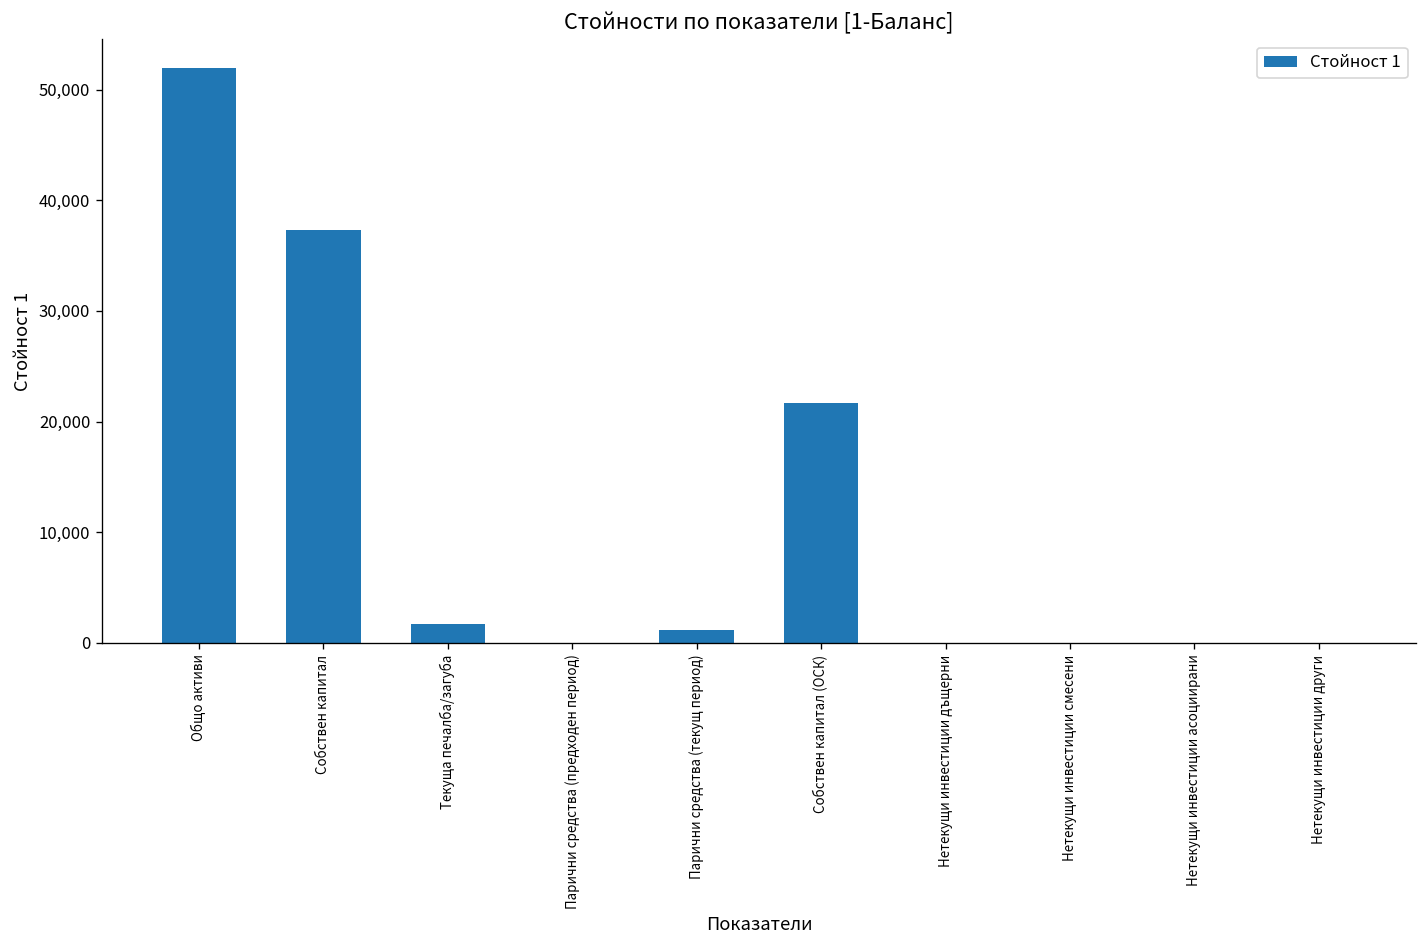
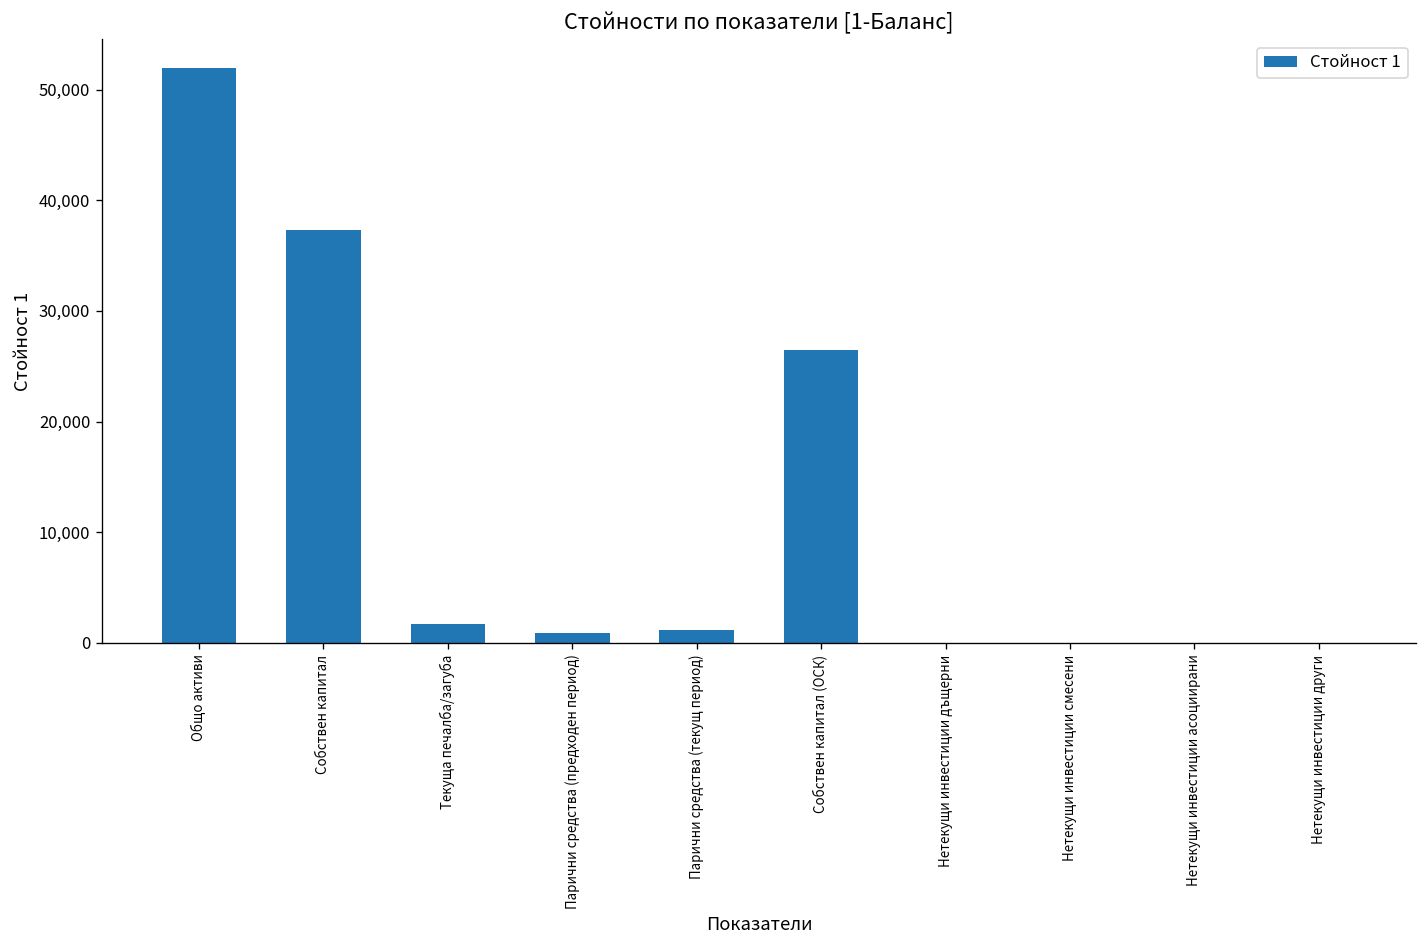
  {
    "Общо активи": "52,000",
    "Собствен капитал": "37,000",
    "Текуща печалба/загуба": "2,000",
-   "Парични средства (предходен период)": "0",
+   "Парични средства (предходен период)": "1,000",
    "Парични средства (текущ период)": "1,000",
-   "Собствен капитал (ОСК)": "22,000",
+   "Собствен капитал (ОСК)": "26,000",
    "Нетекущи инвестиции дъщерни": "0",
    "Нетекущи инвестиции смесени": "0",
    "Нетекущи инвестиции асоциирани": "0",
    "Нетекущи инвестиции други": "0"
  }
